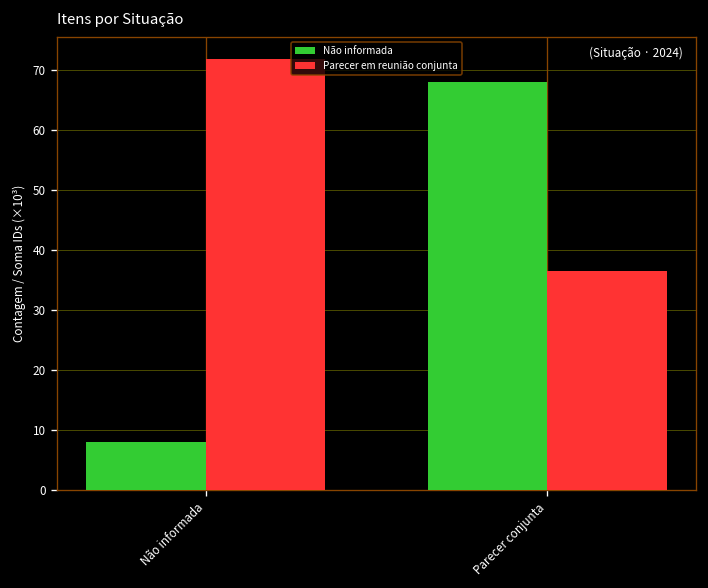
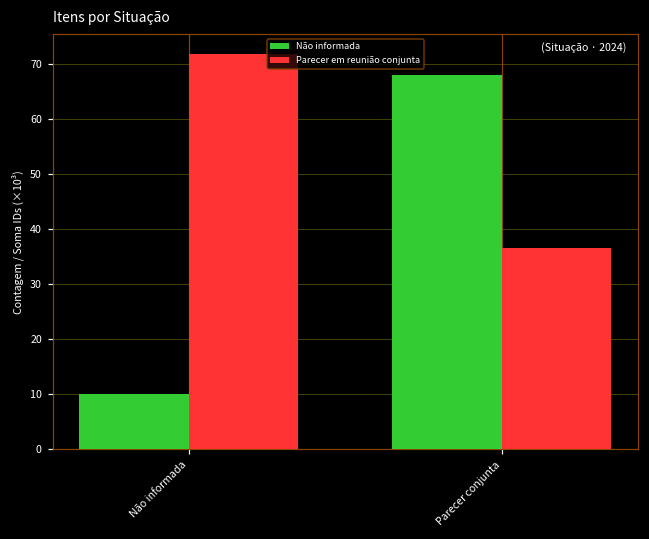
  {
    "Não informada": {
-     "Não informada": 8,
+     "Não informada": 10,
      "Parecer conjunta": 68
    },
    "Parecer em reunião conjunta": {
      "Não informada": 72,
      "Parecer conjunta": 37
    }
  }
